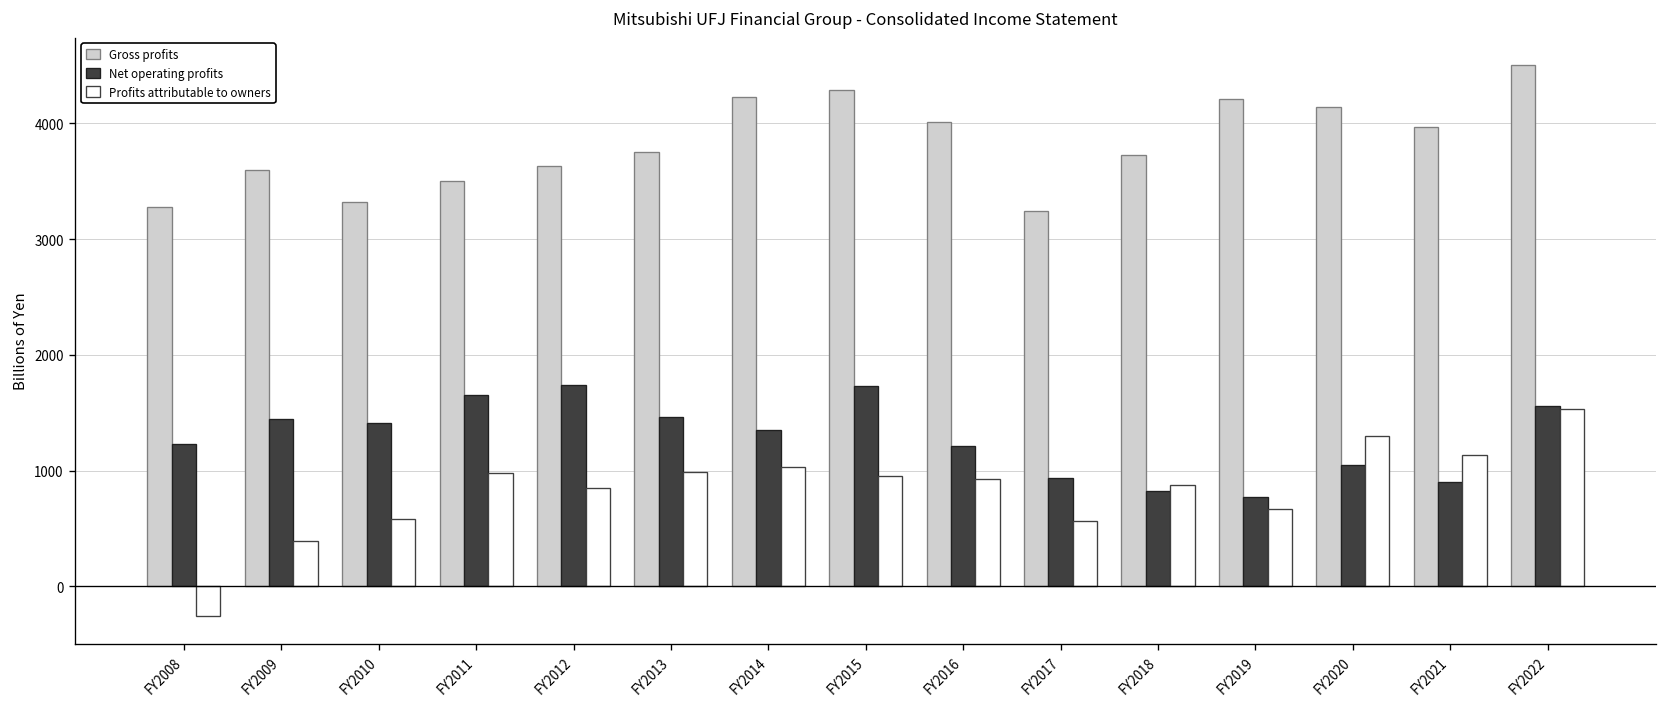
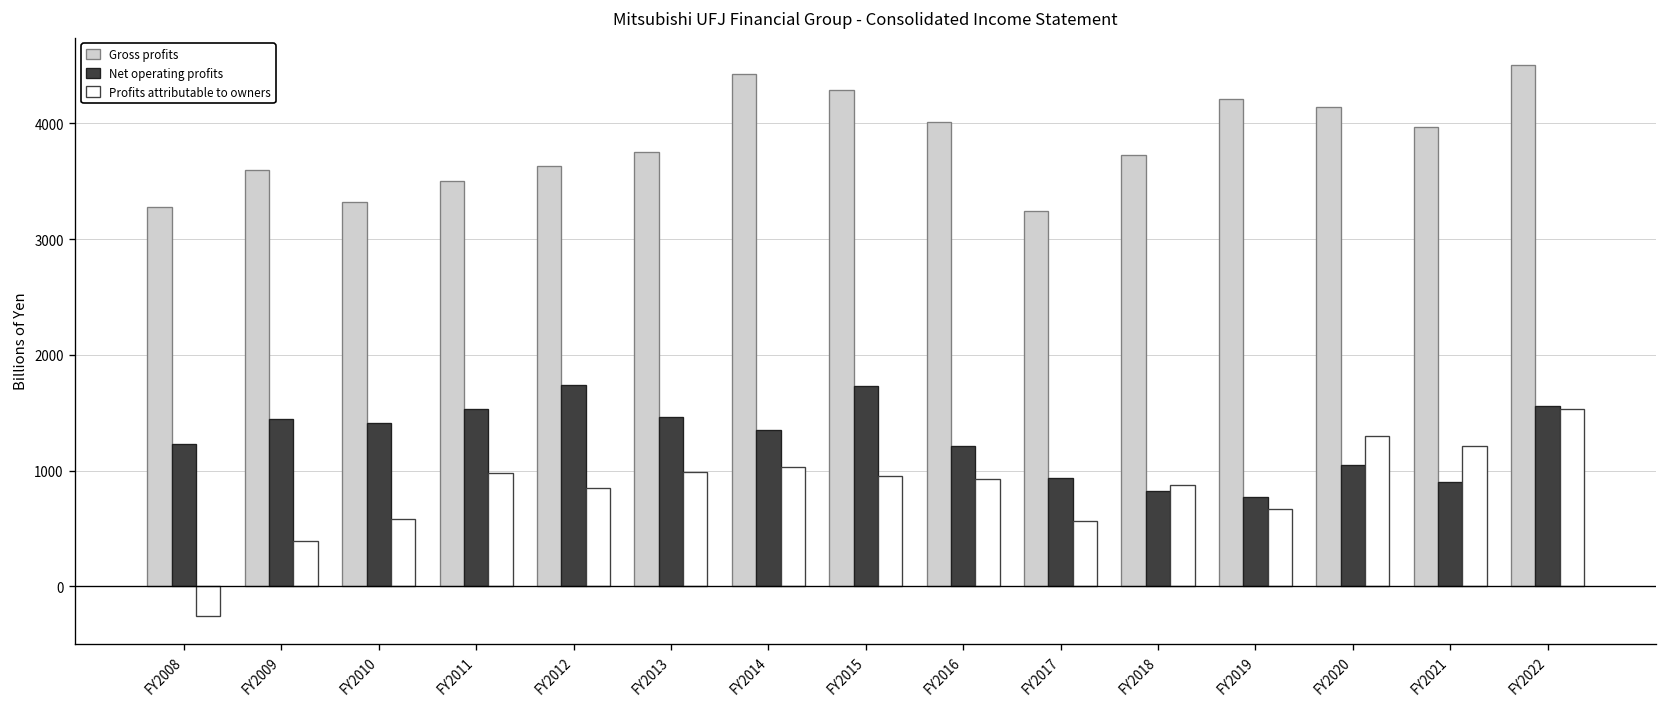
  {
    "Gross profits": {
      "FY2008": 3300,
      "FY2009": 3600,
      "FY2010": 3300,
      "FY2011": 3500,
      "FY2012": 3600,
      "FY2013": 3800,
-     "FY2014": 4200,
+     "FY2014": 4400,
      "FY2015": 4300,
      "FY2016": 4000,
      "FY2017": 3200,
      "FY2018": 3700,
      "FY2019": 4200,
      "FY2020": 4100,
      "FY2021": 4000,
      "FY2022": 4500
    },
    "Net operating profits": {
      "FY2008": 1200,
      "FY2009": 1400,
      "FY2010": 1400,
-     "FY2011": 1700,
+     "FY2011": 1500,
      "FY2012": 1700,
      "FY2013": 1500,
      "FY2014": 1300,
      "FY2015": 1700,
      "FY2016": 1200,
      "FY2017": 900,
      "FY2018": 800,
      "FY2019": 800,
      "FY2020": 1000,
      "FY2021": 900,
      "FY2022": 1600
    },
    "Profits attributable to owners": {
      "FY2008": -300,
      "FY2009": 400,
      "FY2010": 600,
      "FY2011": 1000,
      "FY2012": 900,
      "FY2013": 1000,
      "FY2014": 1000,
      "FY2015": 1000,
      "FY2016": 900,
      "FY2017": 600,
      "FY2018": 900,
      "FY2019": 700,
      "FY2020": 1300,
-     "FY2021": 1100,
+     "FY2021": 1200,
      "FY2022": 1500
    }
  }
